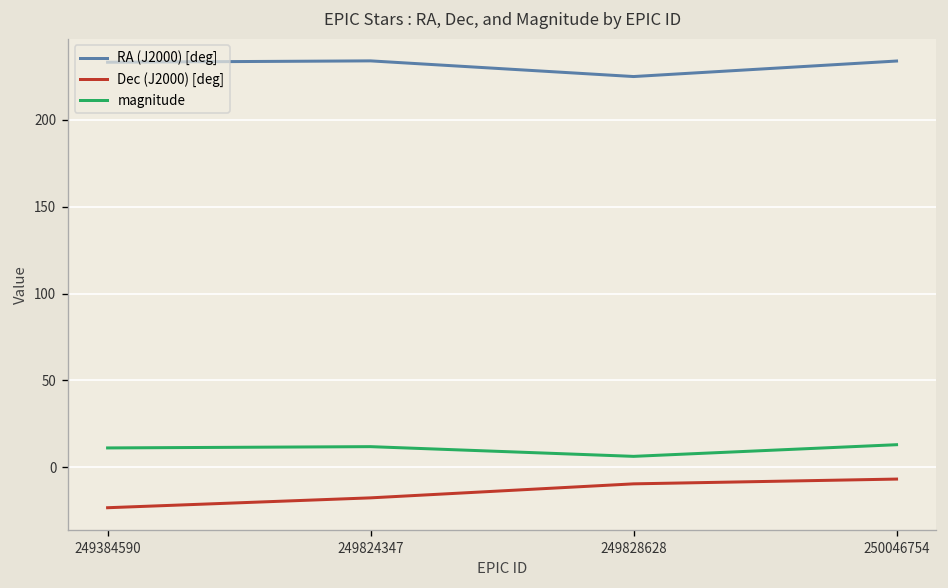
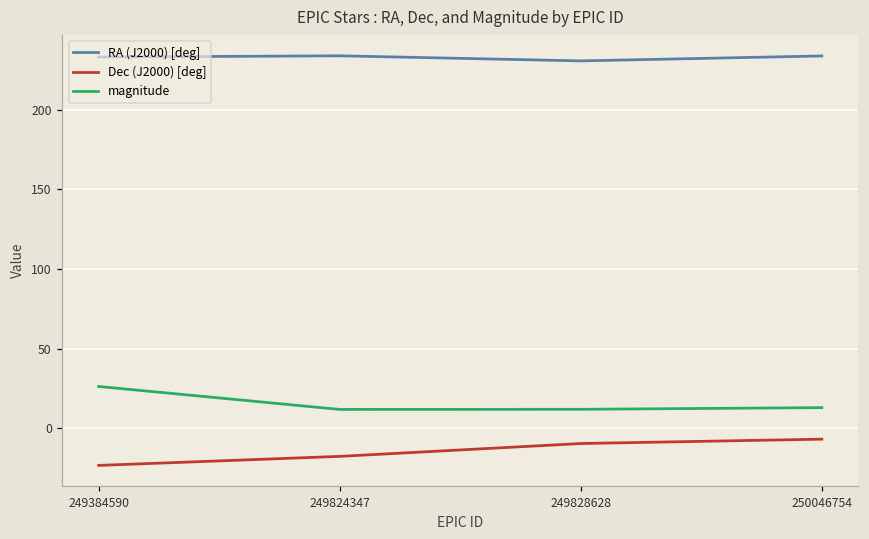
  {
    "RA (J2000) [deg]": {
      "249824347": 234,
-     "249828628": 225,
+     "249828628": 231,
      "250046754": 234
    },
    "Dec (J2000) [deg]": {
      "249384590": -23,
      "249824347": -18,
      "249828628": -10,
      "250046754": -7
    },
    "magnitude": {
-     "249384590": 11,
+     "249384590": 26,
      "249824347": 12,
-     "249828628": 6,
+     "249828628": 12,
      "250046754": 13
    }
  }
